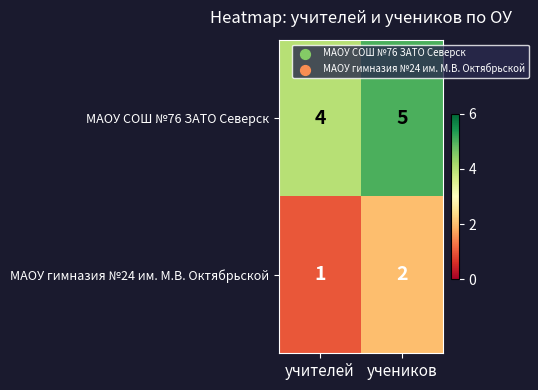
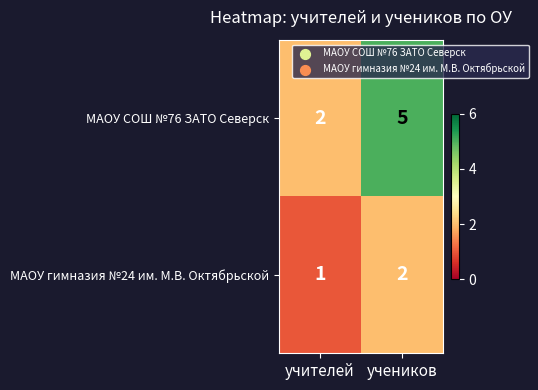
  {
    "МАОУ СОШ №76 ЗАТО Северск": {
-     "учителей": 4,
+     "учителей": 2,
      "учеников": 5
    },
    "МАОУ гимназия №24 им. М.В. Октябрьской": {
      "учителей": 1,
      "учеников": 2
    }
  }
